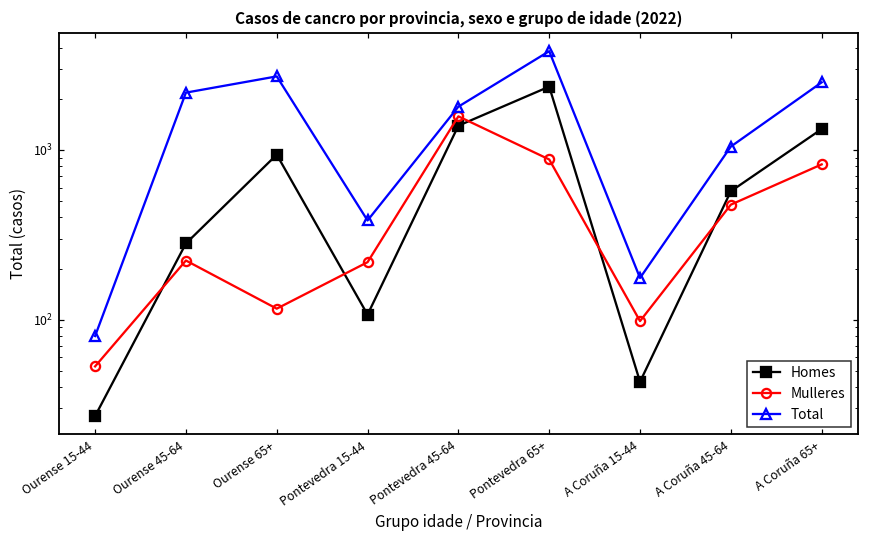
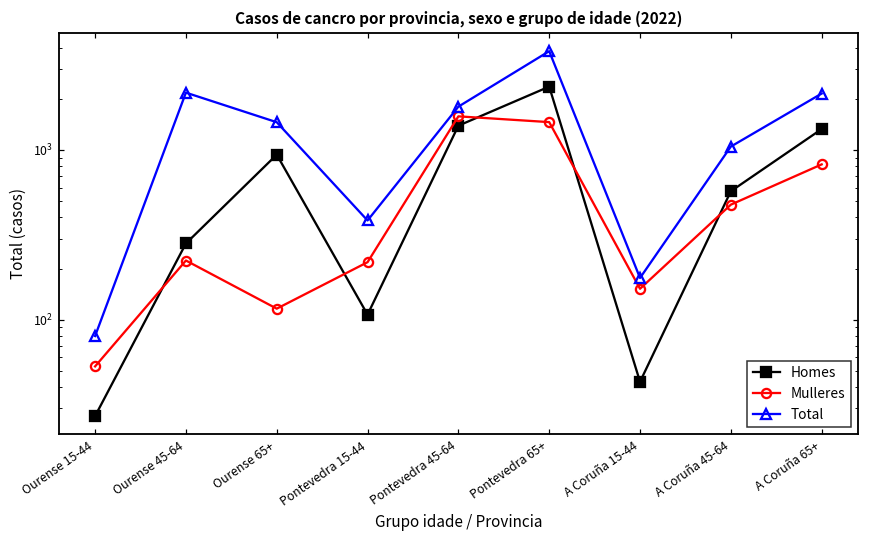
  {
    "Homes": {
      "Ourense 15-44": 27,
      "Ourense 45-64": 280,
      "Ourense 65+": 900,
      "Pontevedra 15-44": 110,
      "Pontevedra 45-64": 1400,
      "Pontevedra 65+": 2400,
      "A Coruña 15-44": 43,
      "A Coruña 45-64": 570,
      "A Coruña 65+": 1300
    },
    "Mulleres": {
      "Ourense 15-44": 53,
      "Ourense 45-64": 220,
      "Ourense 65+": 120,
      "Pontevedra 15-44": 220,
      "Pontevedra 45-64": 1600,
-     "Pontevedra 65+": 900,
-     "A Coruña 15-44": 100,
+     "Pontevedra 65+": 1500,
+     "A Coruña 15-44": 150,
      "A Coruña 45-64": 480,
      "A Coruña 65+": 800
    },
    "Total": {
      "Ourense 15-44": 80,
      "Ourense 45-64": 2200,
-     "Ourense 65+": 2700,
+     "Ourense 65+": 1500,
      "Pontevedra 15-44": 380,
      "Pontevedra 45-64": 1800,
      "Pontevedra 65+": 3800,
      "A Coruña 15-44": 180,
      "A Coruña 45-64": 1000,
-     "A Coruña 65+": 2500
+     "A Coruña 65+": 2200
    }
  }
